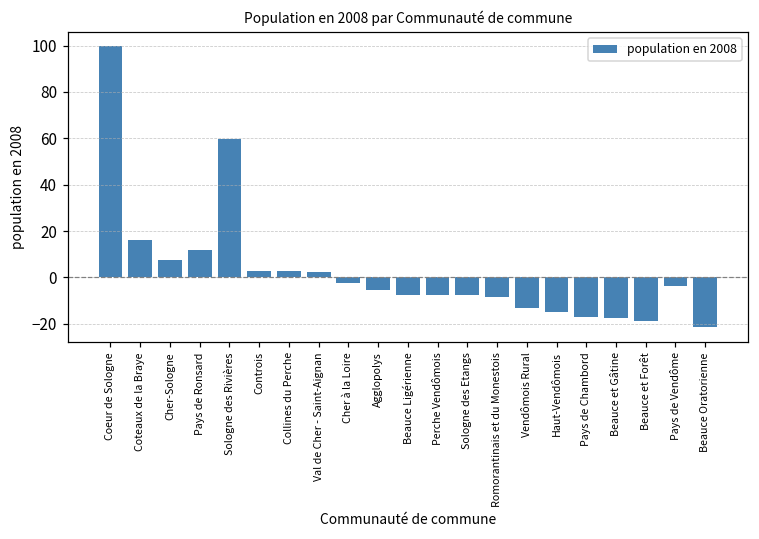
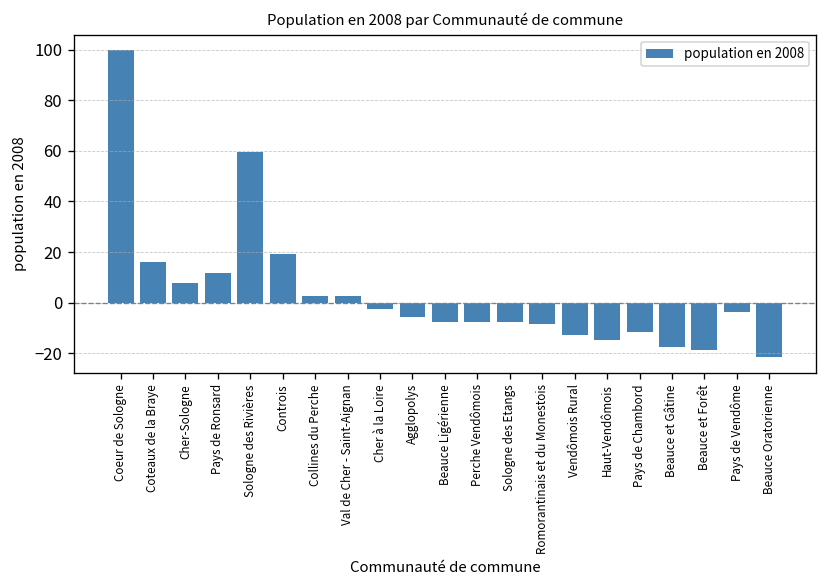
  {
    "Coeur de Sologne": 100,
    "Coteaux de la Braye": 16,
    "Cher-Sologne": 8,
    "Pays de Ronsard": 12,
    "Sologne des Rivières": 60,
-   "Controis": 3,
+   "Controis": 19,
    "Collines du Perche": 3,
    "Val de Cher - Saint-Aignan": 3,
    "Cher à la Loire": -3,
    "Agglopolys": -6,
    "Beauce Ligérienne": -8,
    "Perche Vendômois": -8,
    "Sologne des Etangs": -8,
    "Romorantinais et du Monestois": -9,
    "Vendômois Rural": -13,
    "Haut-Vendômois": -15,
-   "Pays de Chambord": -17,
+   "Pays de Chambord": -12,
    "Beauce et Gâtine": -18,
    "Beauce et Forêt": -19,
    "Pays de Vendôme": -4,
    "Beauce Oratorienne": -22
  }
